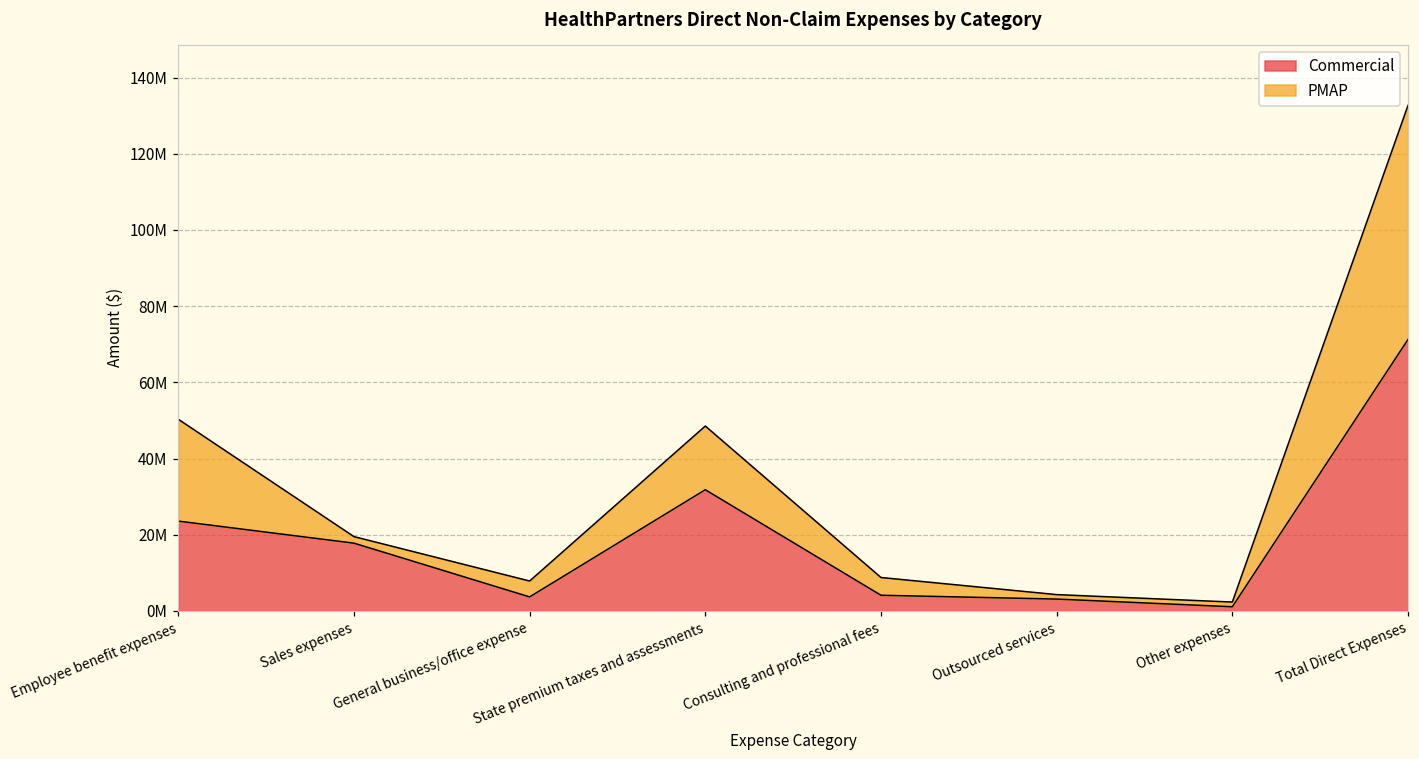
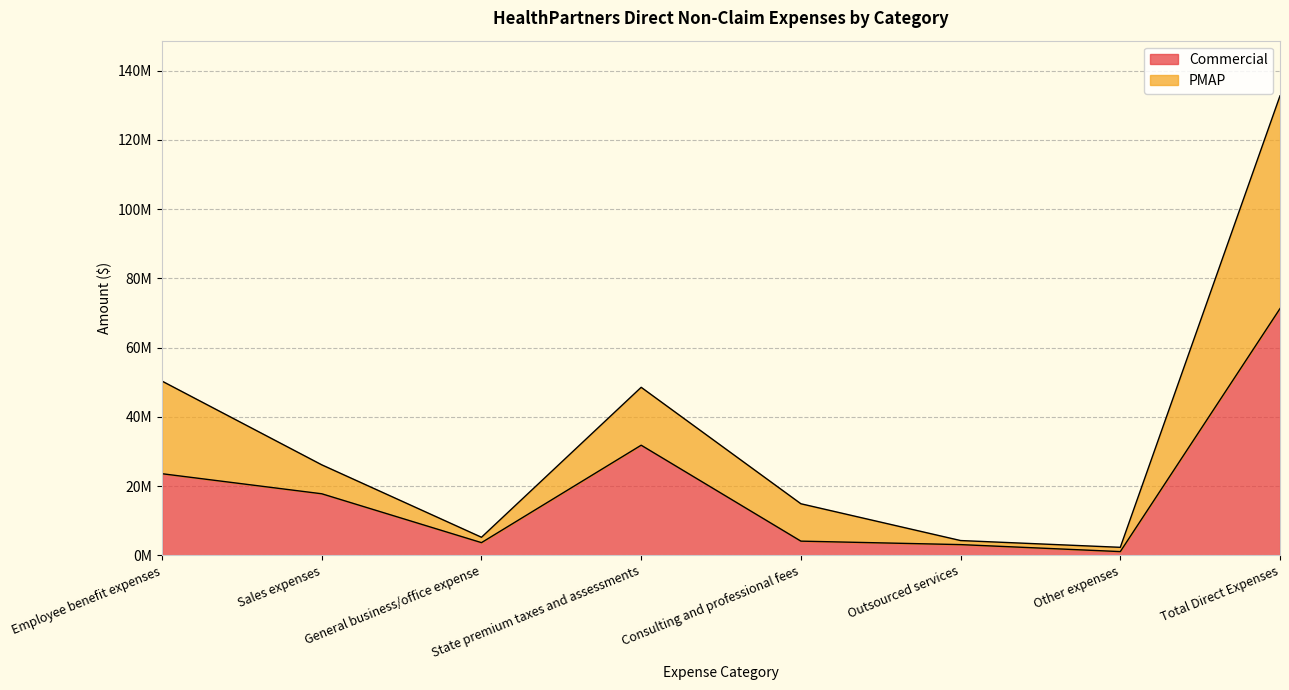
  {
    "Commercial": {
      "Employee benefit expenses": 24000000,
      "Sales expenses": 18000000,
      "General business/office expense": 4000000,
      "State premium taxes and assessments": 32000000,
      "Consulting and professional fees": 4000000,
      "Outsourced services": 3000000,
      "Other expenses": 1000000,
      "Total Direct Expenses": 71000000
    },
    "PMAP": {
      "Employee benefit expenses": 27000000,
-     "Sales expenses": 2000000,
-     "General business/office expense": 4000000,
+     "Sales expenses": 8000000,
+     "General business/office expense": 2000000,
      "State premium taxes and assessments": 17000000,
-     "Consulting and professional fees": 5000000,
+     "Consulting and professional fees": 11000000,
      "Outsourced services": 1000000,
      "Other expenses": 1000000,
      "Total Direct Expenses": 61000000
    }
  }
